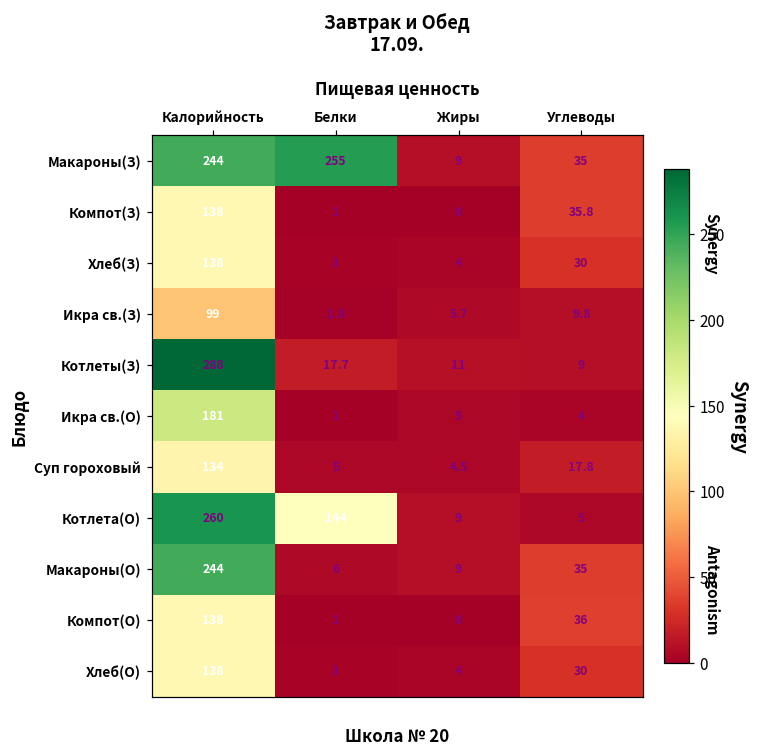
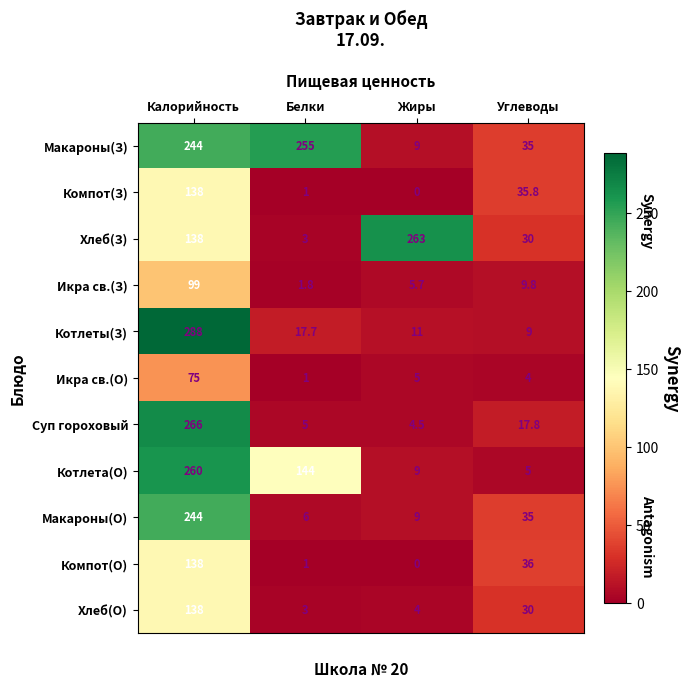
  {
    "Макароны(З)": {
      "Калорийность": 244,
      "Белки": 255,
      "Жиры": 9,
      "Углеводы": 35
    },
    "Компот(З)": {
      "Калорийность": 138,
      "Белки": 1,
      "Жиры": 0,
      "Углеводы": 35.8
    },
    "Хлеб(З)": {
      "Калорийность": 138,
      "Белки": 3,
-     "Жиры": 4,
+     "Жиры": 263,
      "Углеводы": 30
    },
    "Икра св.(З)": {
      "Калорийность": 99,
      "Белки": 1.8,
      "Жиры": 5.7,
      "Углеводы": 9.8
    },
    "Котлеты(З)": {
      "Калорийность": 288,
      "Белки": 17.7,
      "Жиры": 11,
      "Углеводы": 9
    },
    "Икра св.(О)": {
-     "Калорийность": 181,
+     "Калорийность": 75,
      "Белки": 1,
      "Жиры": 5,
      "Углеводы": 4
    },
    "Суп гороховый": {
-     "Калорийность": 134,
+     "Калорийность": 266,
      "Белки": 5,
      "Жиры": 4.5,
      "Углеводы": 17.8
    },
    "Котлета(О)": {
      "Калорийность": 260,
      "Белки": 144,
      "Жиры": 9,
      "Углеводы": 5
    },
    "Макароны(О)": {
      "Калорийность": 244,
      "Белки": 6,
      "Жиры": 9,
      "Углеводы": 35
    },
    "Компот(О)": {
      "Калорийность": 138,
      "Белки": 1,
      "Жиры": 0,
      "Углеводы": 36
    },
    "Хлеб(О)": {
      "Калорийность": 138,
      "Белки": 3,
      "Жиры": 4,
      "Углеводы": 30
    }
  }
